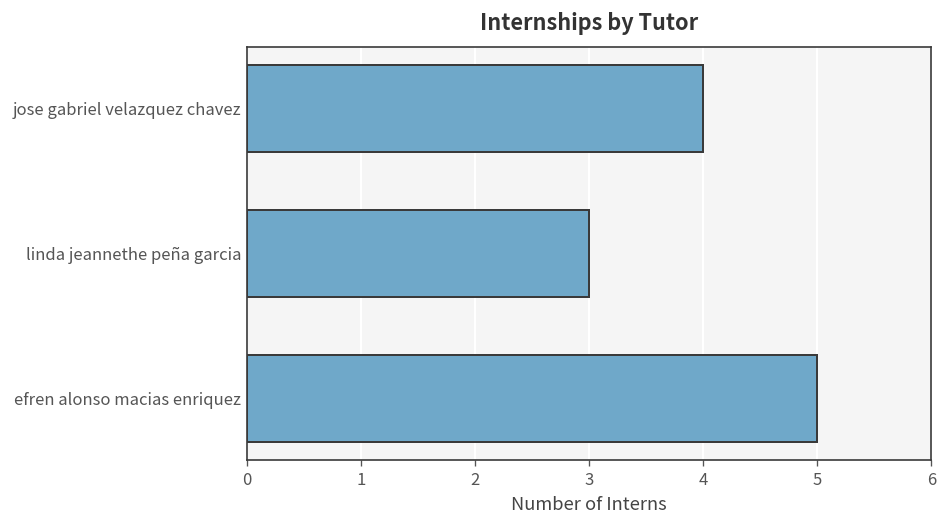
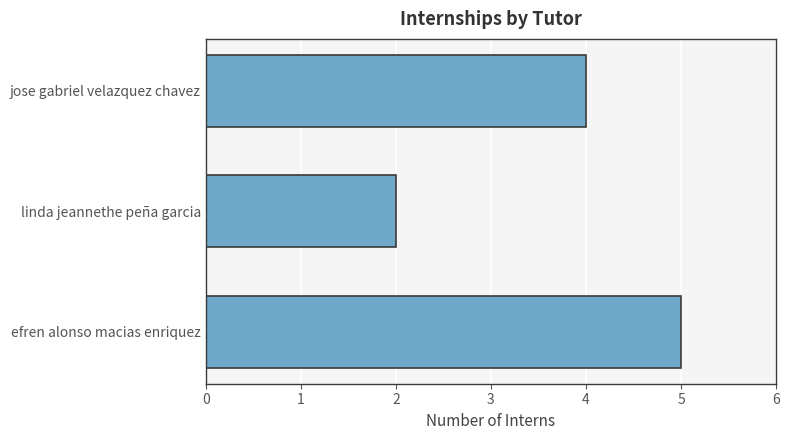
  {
    "jose gabriel velazquez chavez": 4,
-   "linda jeannethe peña garcia": 3,
+   "linda jeannethe peña garcia": 2,
    "efren alonso macias enriquez": 5
  }
